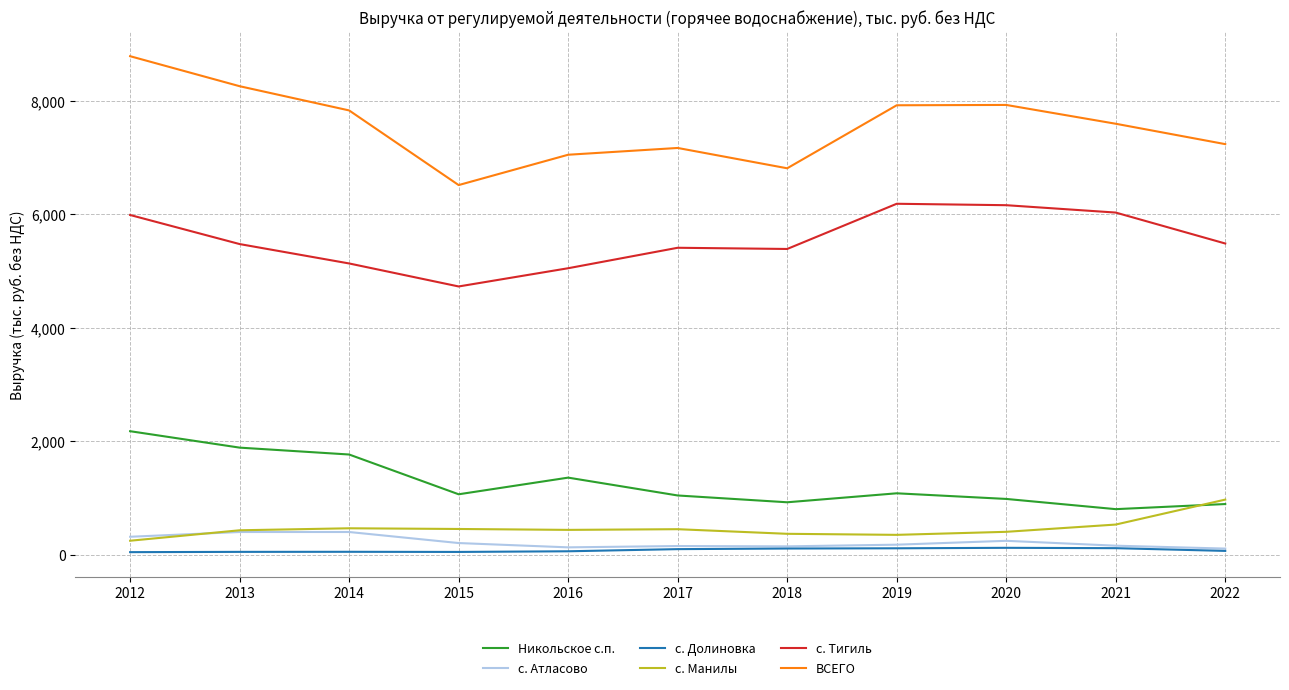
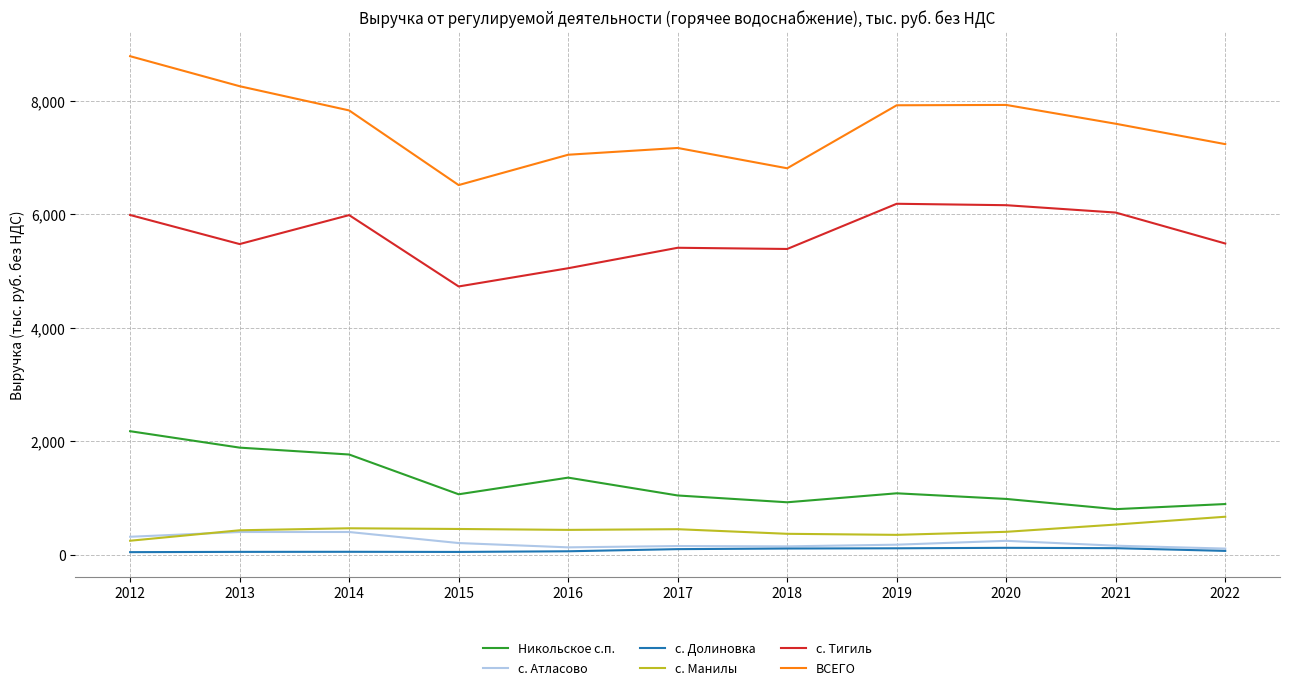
  {
    "Никольское с.п.": {
      "2012": "2,200",
      "2013": "1,900",
      "2014": "1,800",
      "2015": "1,100",
      "2016": "1,400",
      "2017": "1,000",
      "2018": "900",
      "2019": "1,100",
      "2020": "1,000",
      "2021": "800",
      "2022": "900"
    },
    "с. Атласово": {
      "2012": "300",
      "2014": "400",
      "2015": "200",
      "2016": "100",
      "2017": "200",
      "2019": "200",
      "2020": "200"
    },
    "с. Долиновка": {
      "2012": "0",
      "2013": "100",
      "2014": "100",
      "2015": "100",
      "2016": "100",
      "2017": "100",
      "2019": "100",
      "2020": "100"
    },
    "с. Манилы": {
      "2012": "200",
      "2014": "500",
      "2015": "500",
      "2016": "400",
      "2017": "500",
      "2018": "400",
      "2019": "400",
      "2020": "400",
      "2021": "500",
-     "2022": "1,000"
+     "2022": "700"
    },
    "с. Тигиль": {
      "2012": "6,000",
      "2013": "5,500",
-     "2014": "5,100",
+     "2014": "6,000",
      "2015": "4,700",
      "2016": "5,000",
      "2017": "5,400",
      "2018": "5,400",
      "2019": "6,200",
      "2020": "6,200",
      "2021": "6,000",
      "2022": "5,500"
    },
    "ВСЕГО": {
      "2012": "8,800",
      "2013": "8,300",
      "2014": "7,800",
      "2015": "6,500",
      "2016": "7,000",
      "2017": "7,200",
      "2018": "6,800",
      "2019": "7,900",
      "2020": "7,900",
      "2021": "7,600",
      "2022": "7,200"
    }
  }
